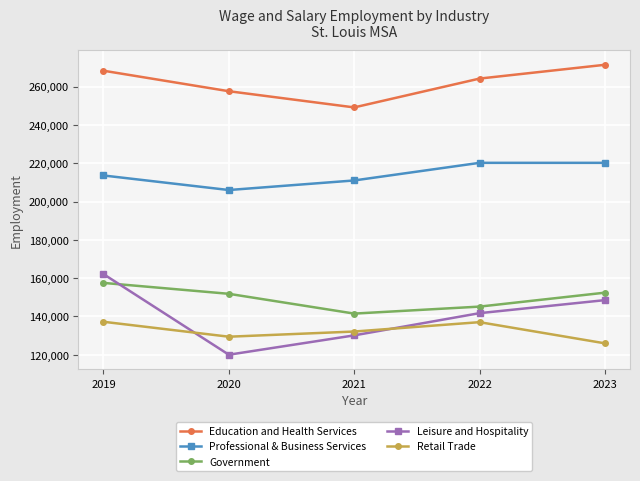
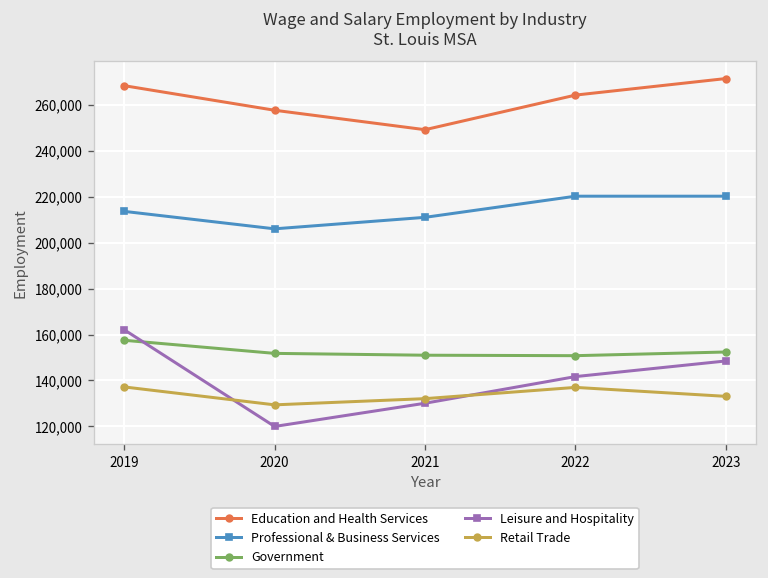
  {
    "Education and Health Services": {
      "2019": "268,000",
      "2020": "258,000",
      "2021": "249,000",
      "2022": "264,000",
      "2023": "271,000"
    },
    "Professional & Business Services": {
      "2019": "214,000",
      "2020": "206,000",
      "2021": "211,000",
      "2022": "220,000",
      "2023": "220,000"
    },
    "Government": {
      "2019": "158,000",
      "2020": "152,000",
-     "2021": "141,000",
-     "2022": "145,000",
+     "2021": "151,000",
+     "2022": "151,000",
      "2023": "152,000"
    },
    "Leisure and Hospitality": {
      "2019": "162,000",
      "2020": "120,000",
      "2021": "130,000",
      "2022": "142,000",
      "2023": "149,000"
    },
    "Retail Trade": {
      "2019": "137,000",
      "2020": "129,000",
      "2021": "132,000",
      "2022": "137,000",
-     "2023": "126,000"
+     "2023": "133,000"
    }
  }
